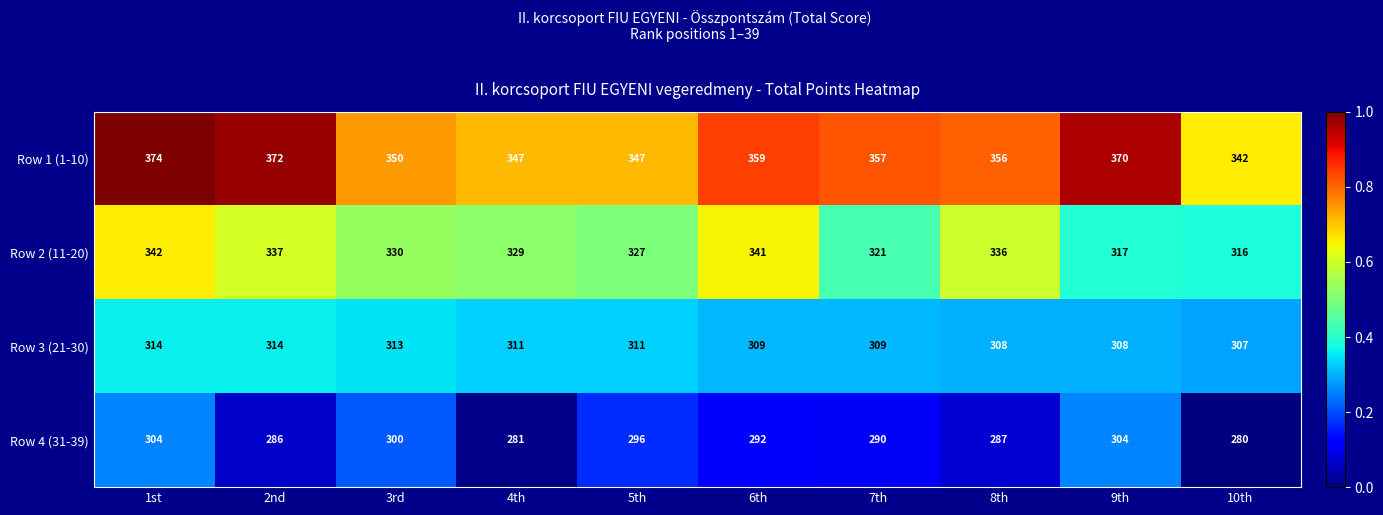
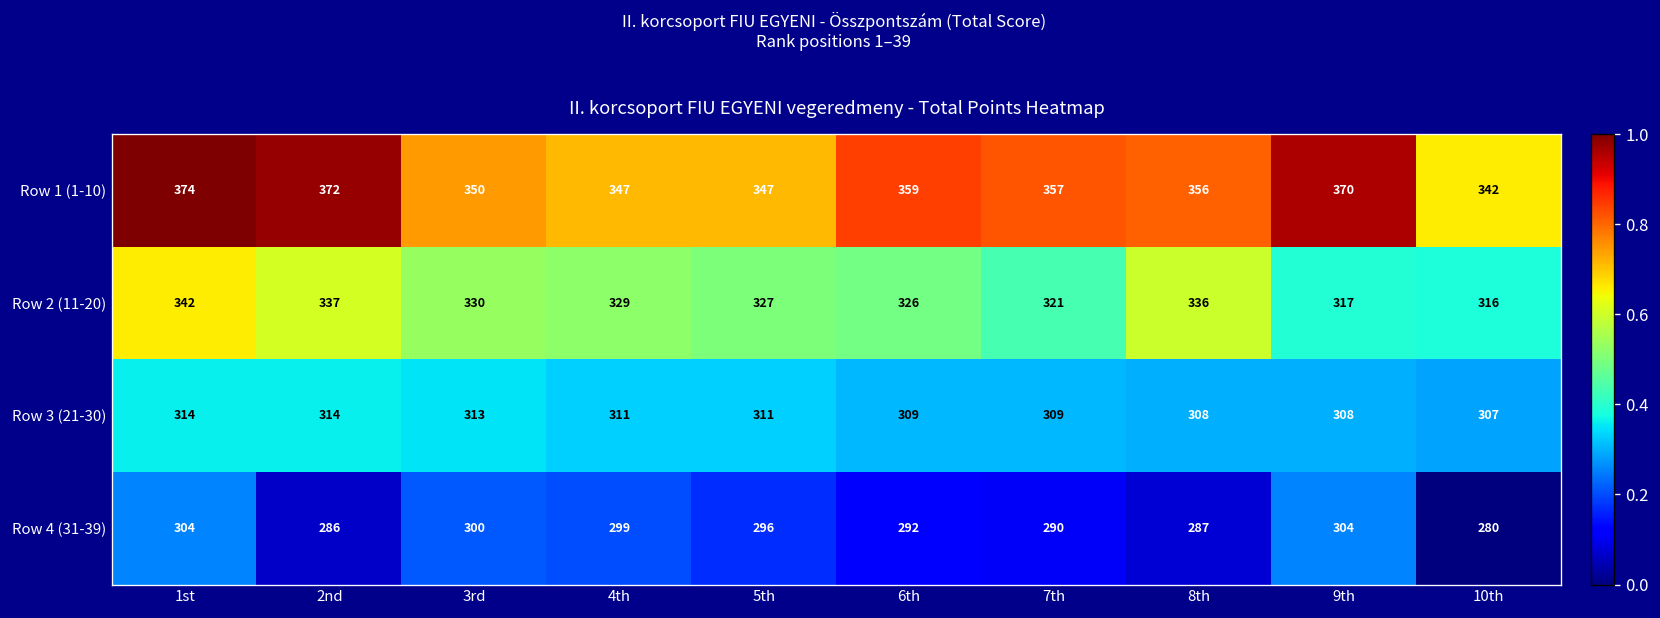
  {
    "Row 1 (1-10)": {
      "1st": 374,
      "2nd": 372,
      "3rd": 350,
      "4th": 347,
      "5th": 347,
      "6th": 359,
      "7th": 357,
      "8th": 356,
      "9th": 370,
      "10th": 342
    },
    "Row 2 (11-20)": {
      "1st": 342,
      "2nd": 337,
      "3rd": 330,
      "4th": 329,
      "5th": 327,
-     "6th": 341,
+     "6th": 326,
      "7th": 321,
      "8th": 336,
      "9th": 317,
      "10th": 316
    },
    "Row 3 (21-30)": {
      "1st": 314,
      "2nd": 314,
      "3rd": 313,
      "4th": 311,
      "5th": 311,
      "6th": 309,
      "7th": 309,
      "8th": 308,
      "9th": 308,
      "10th": 307
    },
    "Row 4 (31-39)": {
      "1st": 304,
      "2nd": 286,
      "3rd": 300,
-     "4th": 281,
+     "4th": 299,
      "5th": 296,
      "6th": 292,
      "7th": 290,
      "8th": 287,
      "9th": 304,
      "10th": 280
    }
  }
